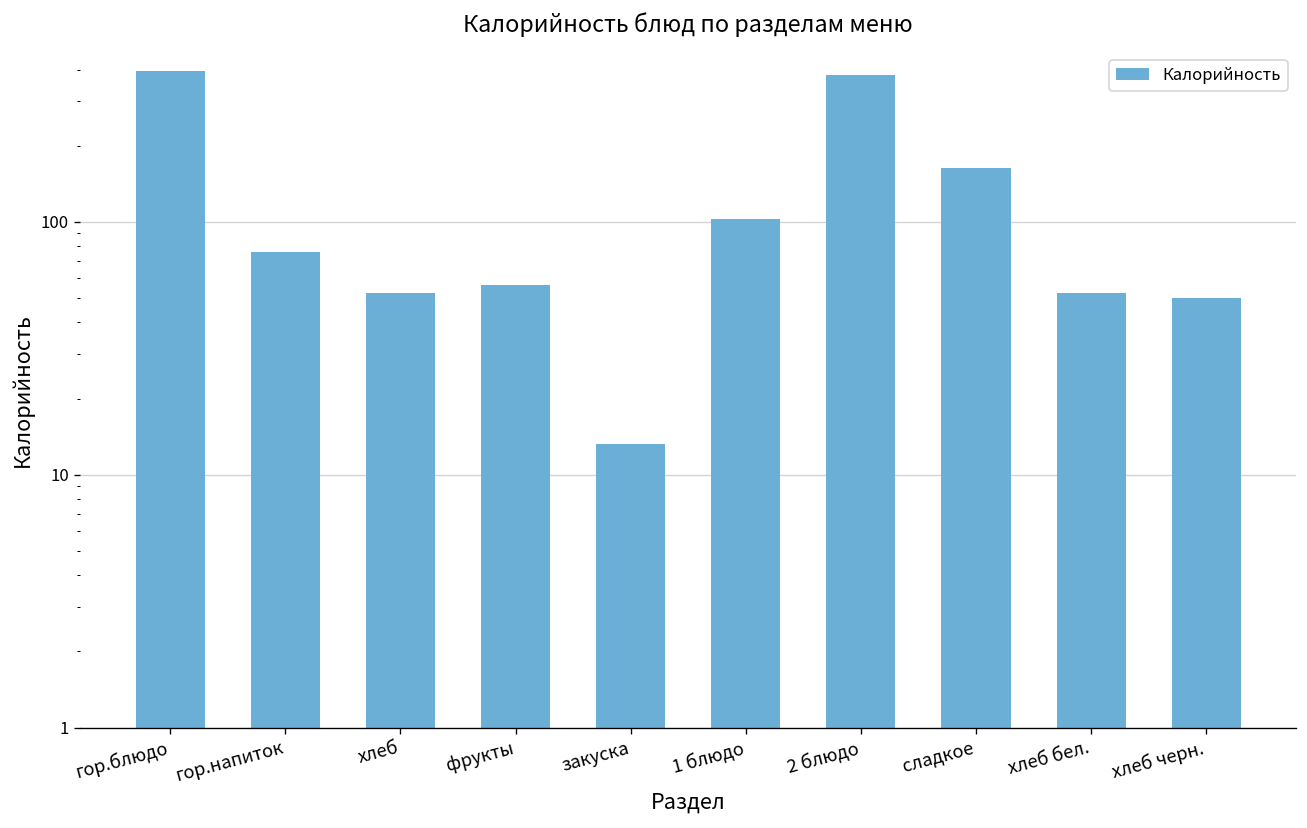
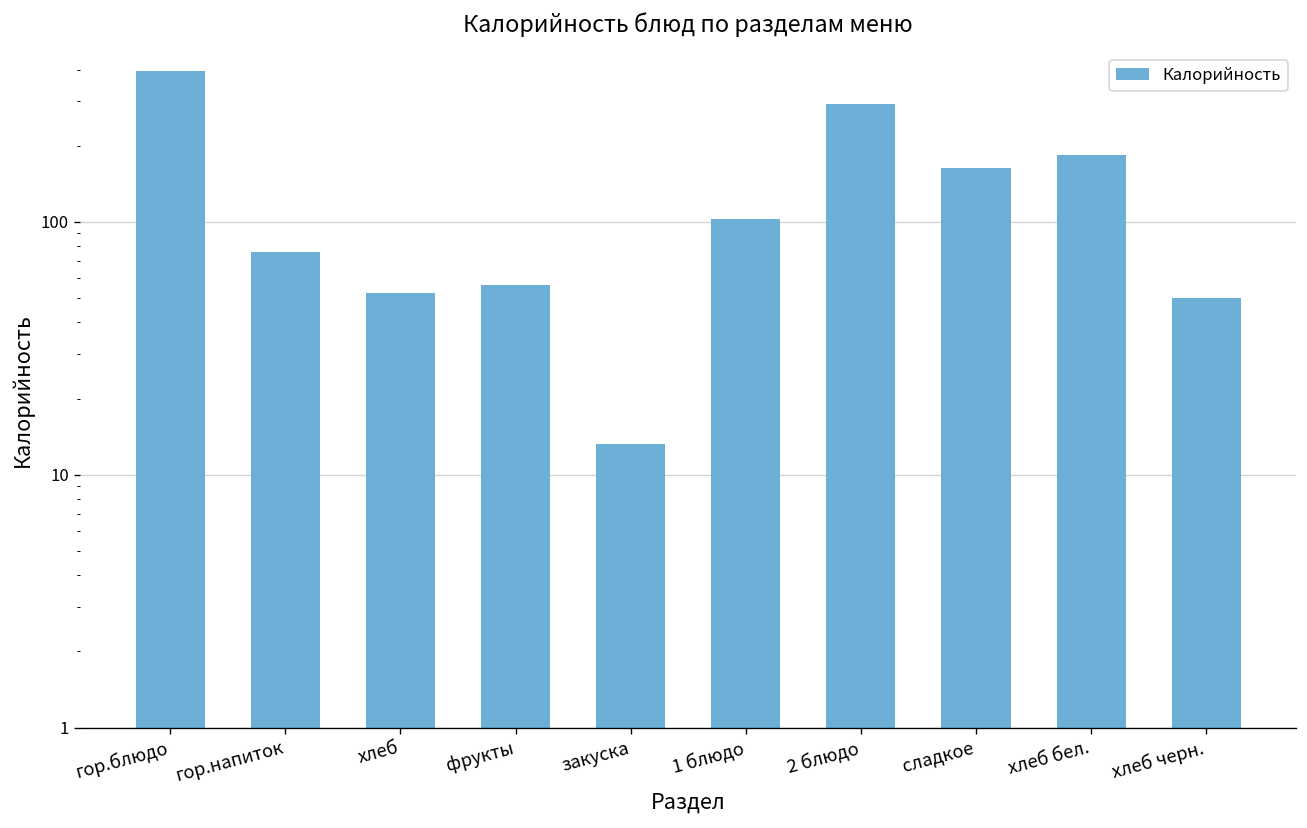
  {
    "гор.блюдо": 400,
    "гор.напиток": 76,
    "хлеб": 52,
    "фрукты": 56,
    "закуска": 13,
    "1 блюдо": 100,
-   "2 блюдо": 380,
+   "2 блюдо": 290,
    "сладкое": 160,
-   "хлеб бел.": 52,
+   "хлеб бел.": 180,
    "хлеб черн.": 50
  }
